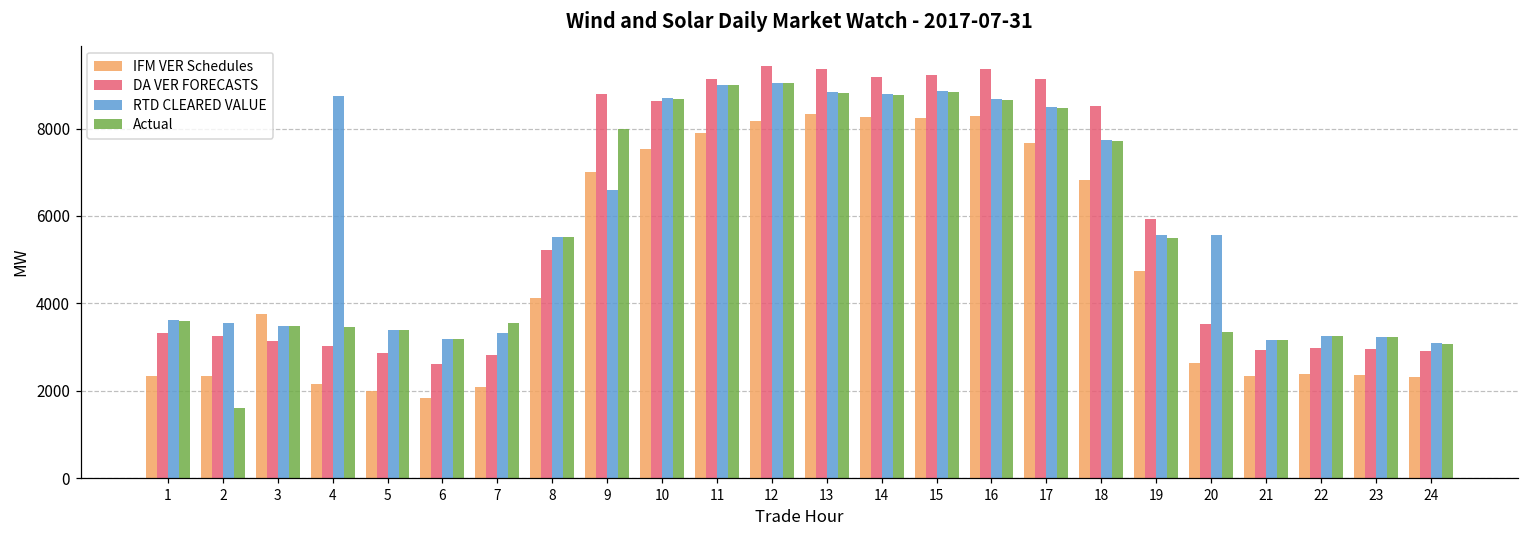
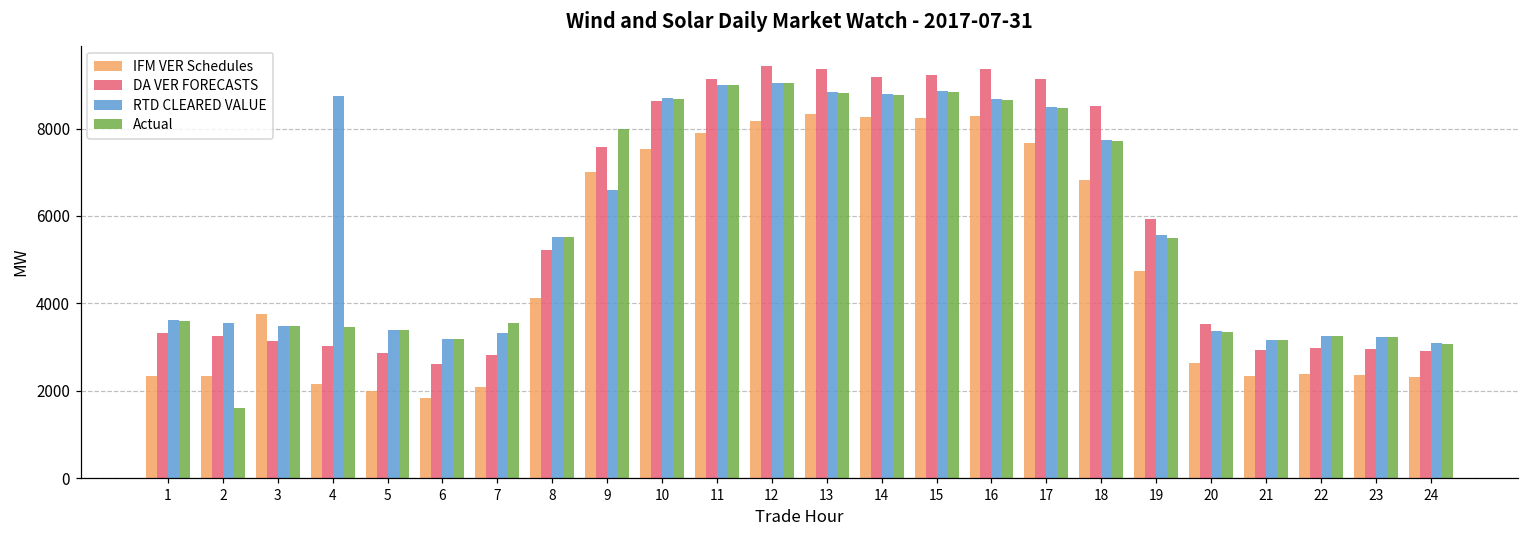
  {
    "IFM VER Schedules": {
      "1": 2300,
      "2": 2300,
      "3": 3800,
      "4": 2100,
      "5": 2000,
      "6": 1800,
      "7": 2100,
      "8": 4100,
      "9": 7000,
      "10": 7500,
      "11": 7900,
      "12": 8200,
      "13": 8300,
      "14": 8300,
      "15": 8200,
      "16": 8300,
      "17": 7700,
      "18": 6800,
      "19": 4700,
      "20": 2600,
      "21": 2300,
      "22": 2400,
      "23": 2400,
      "24": 2300
    },
    "DA VER FORECASTS": {
      "1": 3300,
      "2": 3300,
      "3": 3100,
      "4": 3000,
      "5": 2900,
      "6": 2600,
      "7": 2800,
      "8": 5200,
-     "9": 8800,
+     "9": 7600,
      "10": 8600,
      "11": 9100,
      "12": 9400,
      "13": 9400,
      "14": 9200,
      "15": 9200,
      "16": 9400,
      "17": 9100,
      "18": 8500,
      "19": 5900,
      "20": 3500,
      "21": 2900,
      "22": 3000,
      "23": 3000,
      "24": 2900
    },
    "RTD CLEARED VALUE": {
      "1": 3600,
      "2": 3500,
      "3": 3500,
      "4": 8700,
      "5": 3400,
      "6": 3200,
      "7": 3300,
      "8": 5500,
      "9": 6600,
      "10": 8700,
      "11": 9000,
      "12": 9000,
      "13": 8800,
      "14": 8800,
      "15": 8800,
      "16": 8700,
      "17": 8500,
      "18": 7700,
      "19": 5600,
-     "20": 5600,
+     "20": 3400,
      "21": 3200,
      "22": 3300,
      "23": 3200,
      "24": 3100
    },
    "Actual": {
      "1": 3600,
      "2": 1600,
      "3": 3500,
      "4": 3500,
      "5": 3400,
      "6": 3200,
      "7": 3600,
      "8": 5500,
      "9": 8000,
      "10": 8700,
      "11": 9000,
      "12": 9000,
      "13": 8800,
      "14": 8800,
      "15": 8800,
      "16": 8700,
      "17": 8500,
      "18": 7700,
      "19": 5500,
      "20": 3300,
      "21": 3200,
      "22": 3300,
      "23": 3200,
      "24": 3100
    }
  }
